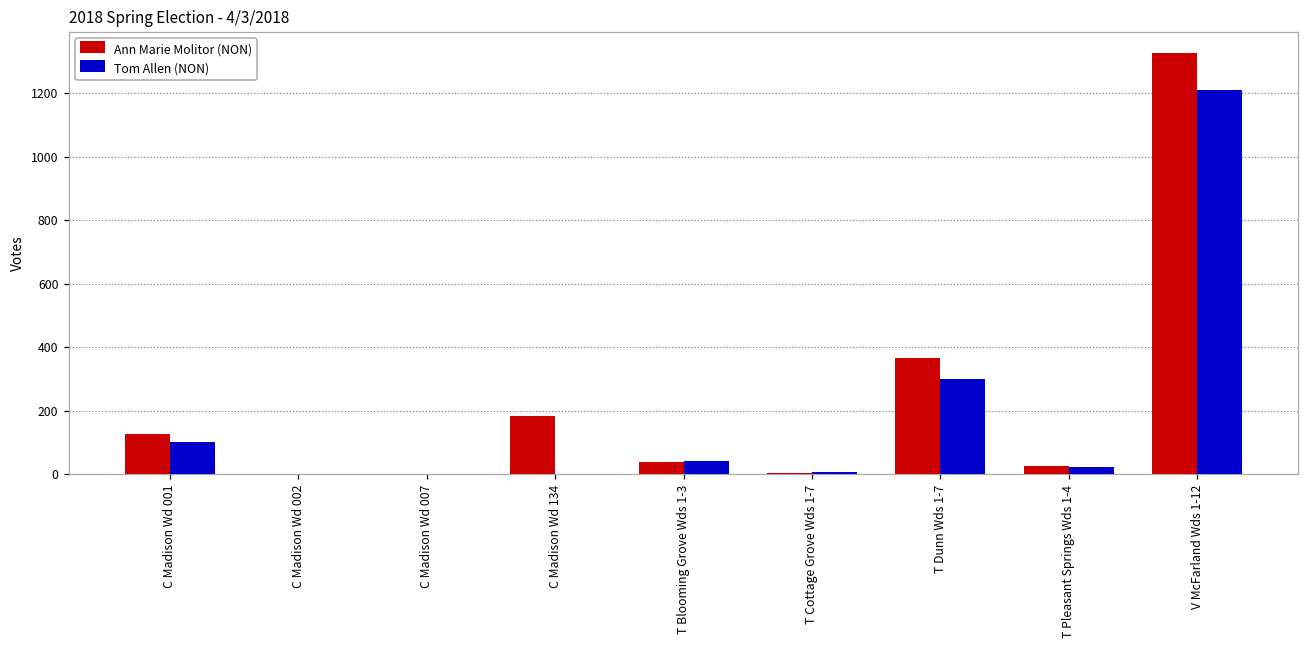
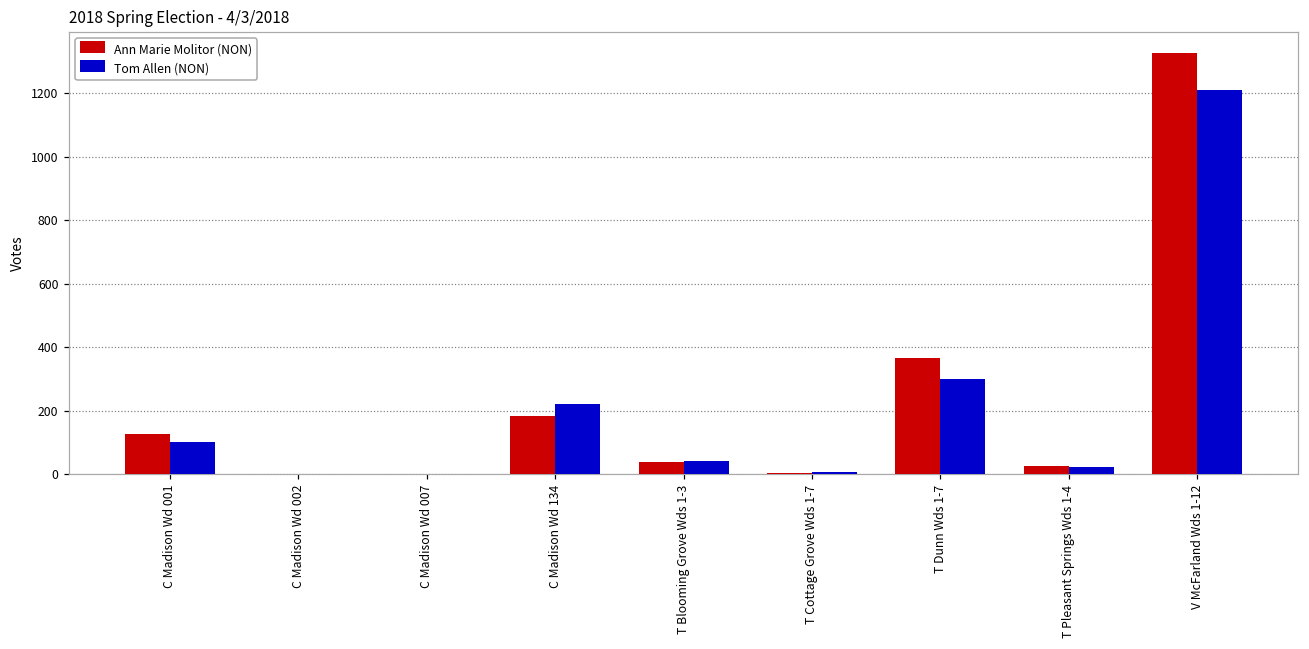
  {
    "Ann Marie Molitor (NON)": {
      "C Madison Wd 001": 130,
      "C Madison Wd 002": 0,
      "C Madison Wd 007": 0,
      "C Madison Wd 134": 180,
      "T Blooming Grove Wds 1-3": 40,
      "T Dunn Wds 1-7": 370,
      "T Pleasant Springs Wds 1-4": 30,
      "V McFarland Wds 1-12": 1330
    },
    "Tom Allen (NON)": {
      "C Madison Wd 001": 100,
      "C Madison Wd 002": 0,
      "C Madison Wd 007": 0,
-     "C Madison Wd 134": 0,
+     "C Madison Wd 134": 220,
      "T Blooming Grove Wds 1-3": 40,
      "T Dunn Wds 1-7": 300,
      "T Pleasant Springs Wds 1-4": 20,
      "V McFarland Wds 1-12": 1210
    }
  }
